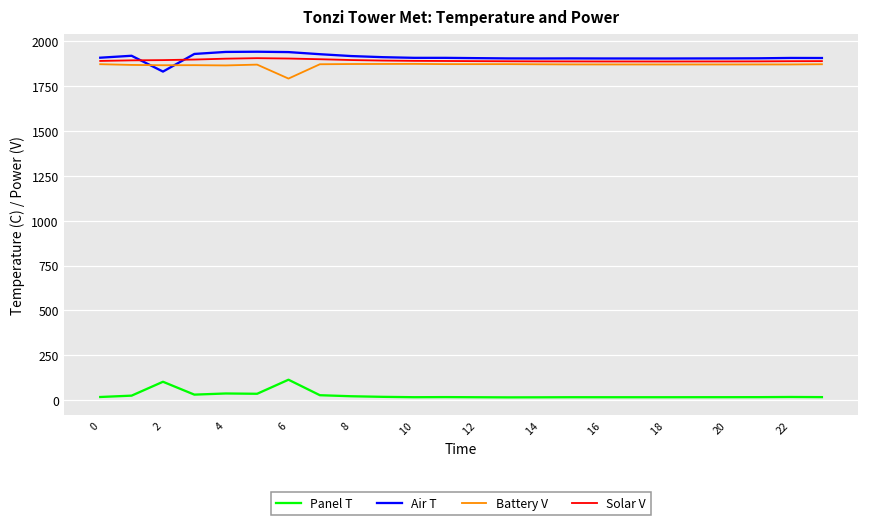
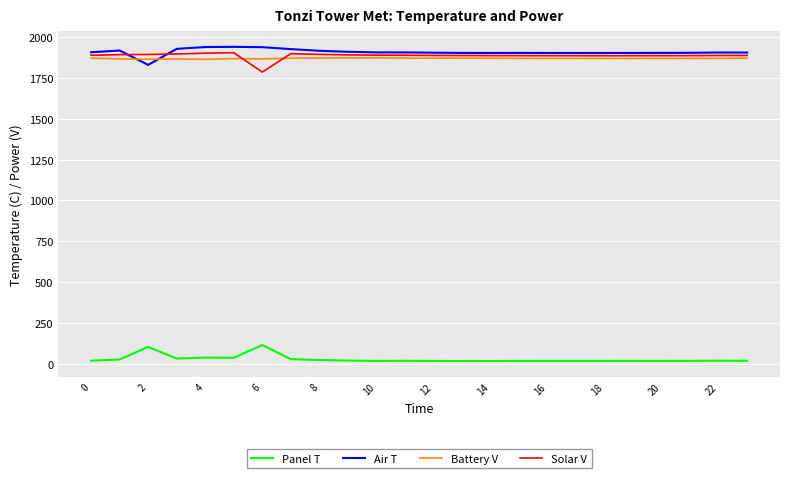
  {
    "Panel T": {
      "0": 20,
      "2": 100,
      "4": 40,
      "6": 110,
      "8": 20,
      "10": 20,
      "12": 20,
      "14": 20,
      "16": 20,
      "18": 20,
      "20": 20,
      "22": 20
    },
    "Air T": {
      "0": 1910,
      "2": 1830,
      "4": 1940,
      "6": 1940,
      "8": 1920,
      "10": 1910,
      "12": 1910,
      "14": 1900,
      "16": 1900,
      "18": 1900,
      "20": 1900,
      "22": 1910
    },
    "Battery V": {
      "0": 1870,
      "2": 1870,
      "4": 1860,
-     "6": 1790,
+     "6": 1870,
      "8": 1870,
      "10": 1870,
      "12": 1870,
      "14": 1870,
      "16": 1870,
      "18": 1870,
      "20": 1870,
      "22": 1870
    },
    "Solar V": {
      "0": 1890,
      "2": 1890,
      "4": 1900,
-     "6": 1900,
+     "6": 1790,
      "8": 1890,
      "10": 1890,
      "12": 1890,
      "14": 1890,
      "16": 1890,
      "18": 1890,
      "20": 1890,
      "22": 1890
    }
  }
